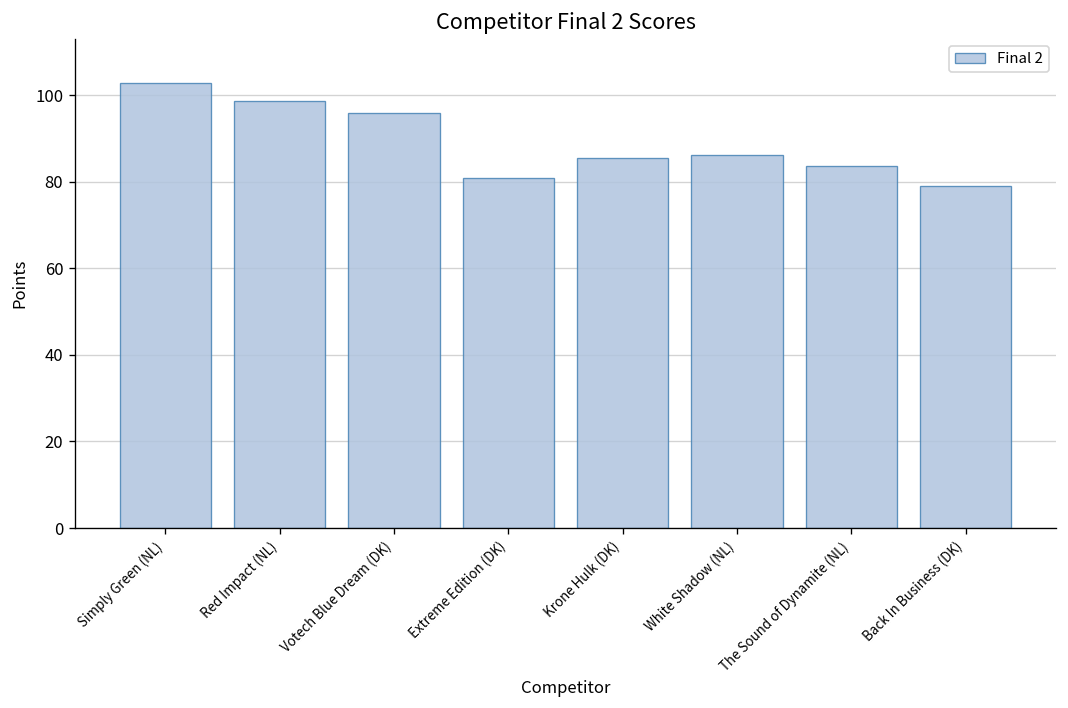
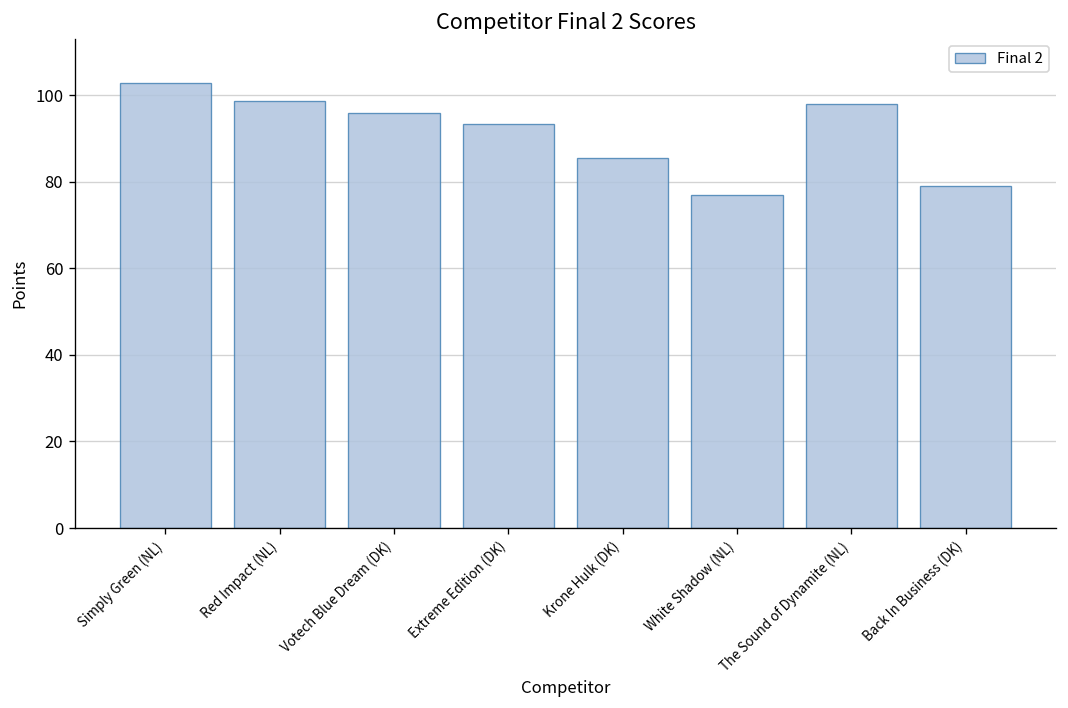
  {
    "Simply Green (NL)": 103,
    "Red Impact (NL)": 99,
    "Votech Blue Dream (DK)": 96,
-   "Extreme Edition (DK)": 81,
+   "Extreme Edition (DK)": 93,
    "Krone Hulk (DK)": 86,
-   "White Shadow (NL)": 86,
-   "The Sound of Dynamite (NL)": 84,
+   "White Shadow (NL)": 77,
+   "The Sound of Dynamite (NL)": 98,
    "Back In Business (DK)": 79
  }
